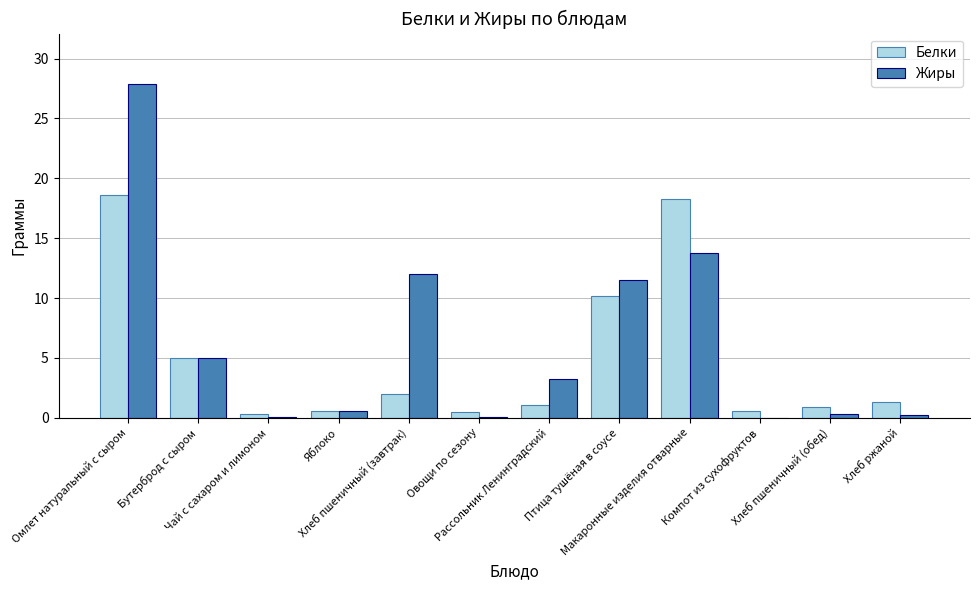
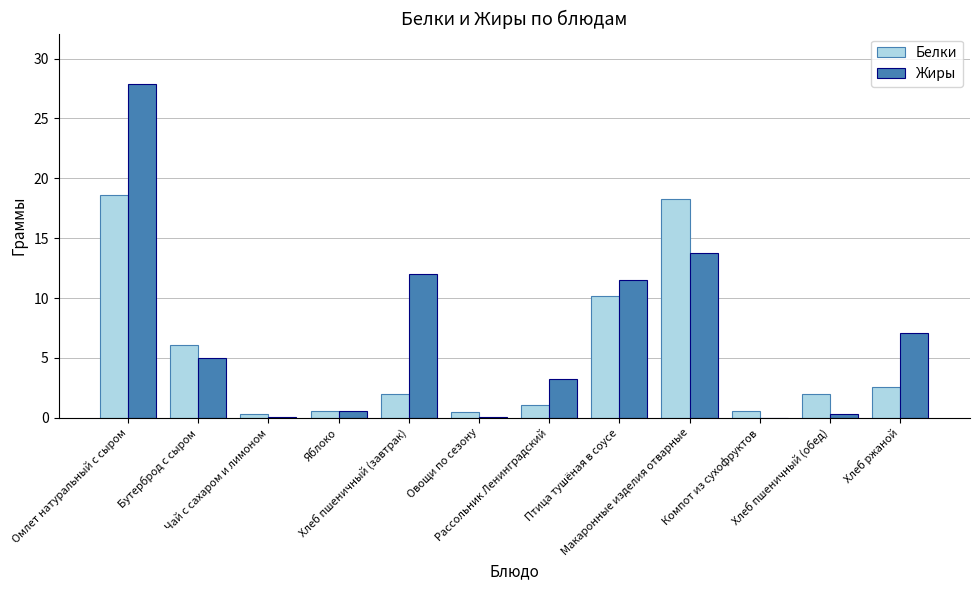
  {
    "Белки": {
      "Омлет натуральный с сыром": 18.6,
-     "Бутерброд с сыром": 5.0,
+     "Бутерброд с сыром": 6.1,
      "Чай с сахаром и лимоном": 0.3,
      "Яблоко": 0.6,
      "Хлеб пшеничный (завтрак)": 2.0,
      "Овощи по сезону": 0.5,
      "Рассольник Ленинградский": 1.1,
      "Птица тушёная в соусе": 10.2,
      "Макаронные изделия отварные": 18.3,
      "Компот из сухофруктов": 0.6,
-     "Хлеб пшеничный (обед)": 0.9,
-     "Хлеб ржаной": 1.3
+     "Хлеб пшеничный (обед)": 2.0,
+     "Хлеб ржаной": 2.6
    },
    "Жиры": {
      "Омлет натуральный с сыром": 27.9,
      "Бутерброд с сыром": 5.0,
      "Яблоко": 0.6,
      "Хлеб пшеничный (завтрак)": 12.0,
      "Рассольник Ленинградский": 3.2,
      "Птица тушёная в соусе": 11.5,
      "Макаронные изделия отварные": 13.8,
      "Компот из сухофруктов": 0.0,
      "Хлеб пшеничный (обед)": 0.3,
-     "Хлеб ржаной": 0.2
+     "Хлеб ржаной": 7.1
    }
  }
